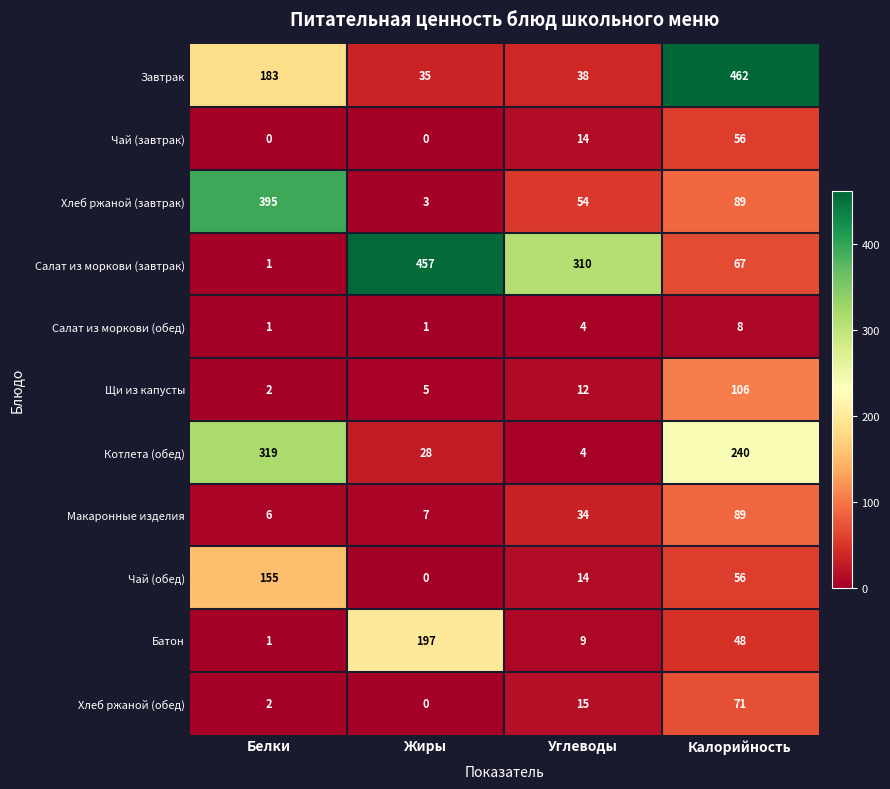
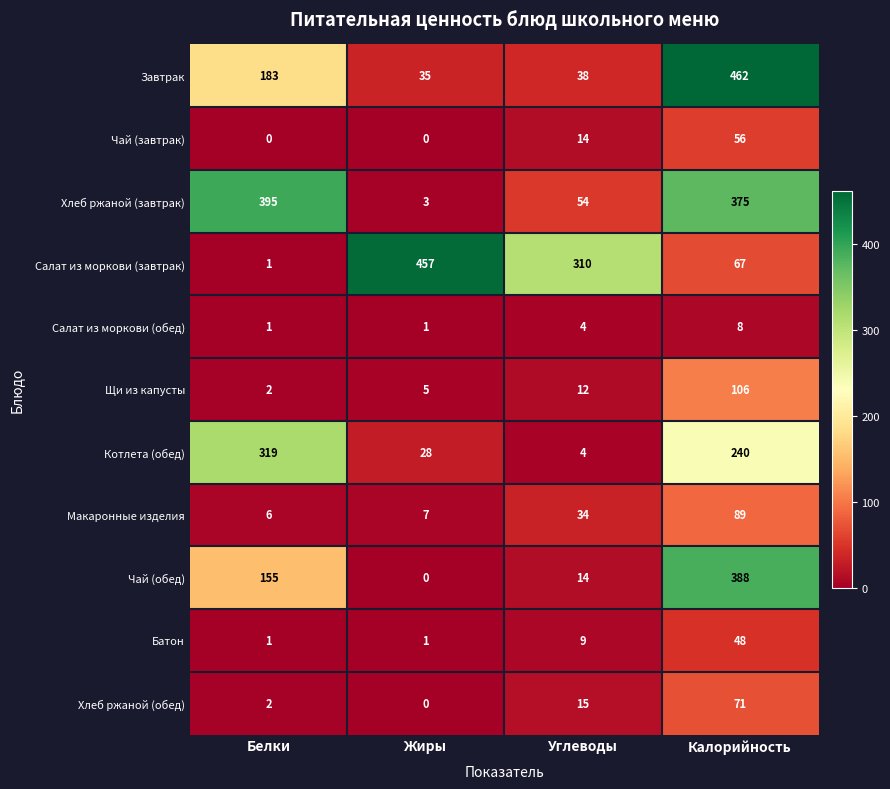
  {
    "Завтрак": {
      "Белки": 183,
      "Жиры": 35,
      "Углеводы": 38,
      "Калорийность": 462
    },
    "Чай (завтрак)": {
      "Белки": 0,
      "Жиры": 0,
      "Углеводы": 14,
      "Калорийность": 56
    },
    "Хлеб ржаной (завтрак)": {
      "Белки": 395,
      "Жиры": 3,
      "Углеводы": 54,
-     "Калорийность": 89
+     "Калорийность": 375
    },
    "Салат из моркови (завтрак)": {
      "Белки": 1,
      "Жиры": 457,
      "Углеводы": 310,
      "Калорийность": 67
    },
    "Салат из моркови (обед)": {
      "Белки": 1,
      "Жиры": 1,
      "Углеводы": 4,
      "Калорийность": 8
    },
    "Щи из капусты": {
      "Белки": 2,
      "Жиры": 5,
      "Углеводы": 12,
      "Калорийность": 106
    },
    "Котлета (обед)": {
      "Белки": 319,
      "Жиры": 28,
      "Углеводы": 4,
      "Калорийность": 240
    },
    "Макаронные изделия": {
      "Белки": 6,
      "Жиры": 7,
      "Углеводы": 34,
      "Калорийность": 89
    },
    "Чай (обед)": {
      "Белки": 155,
      "Жиры": 0,
      "Углеводы": 14,
-     "Калорийность": 56
+     "Калорийность": 388
    },
    "Батон": {
      "Белки": 1,
-     "Жиры": 197,
+     "Жиры": 1,
      "Углеводы": 9,
      "Калорийность": 48
    },
    "Хлеб ржаной (обед)": {
      "Белки": 2,
      "Жиры": 0,
      "Углеводы": 15,
      "Калорийность": 71
    }
  }
